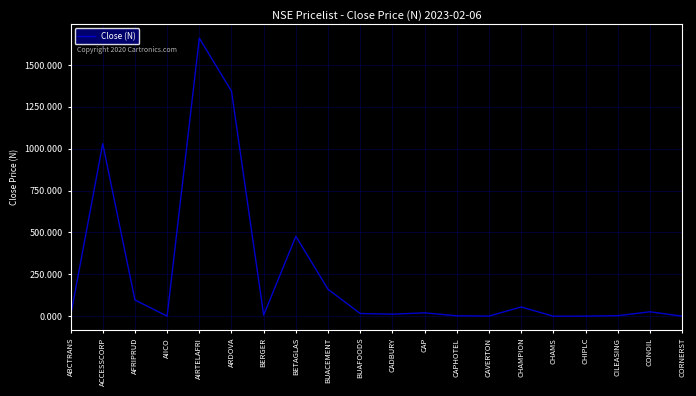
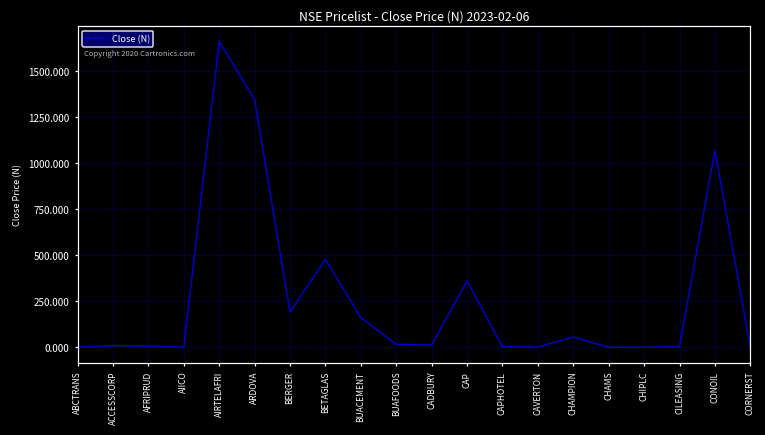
  {
    "ABCTRANS": 0,
-   "ACCESSCORP": 1030,
-   "AFRIPRUD": 100,
+   "ACCESSCORP": 10,
+   "AFRIPRUD": 10,
    "AIICO": 0,
    "ARDOVA": 1340,
-   "BERGER": 10,
+   "BERGER": 190,
    "BETAGLAS": 480,
    "BUACEMENT": 160,
    "BUAFOODS": 20,
    "CADBURY": 10,
-   "CAP": 20,
+   "CAP": 360,
    "CAPHOTEL": 0,
    "CAVERTON": 0,
    "CHAMPION": 60,
    "CHAMS": 0,
    "CHIPLC": 0,
    "CILEASING": 0,
-   "CONOIL": 30,
+   "CONOIL": 1070,
    "CORNERST": 0
  }
